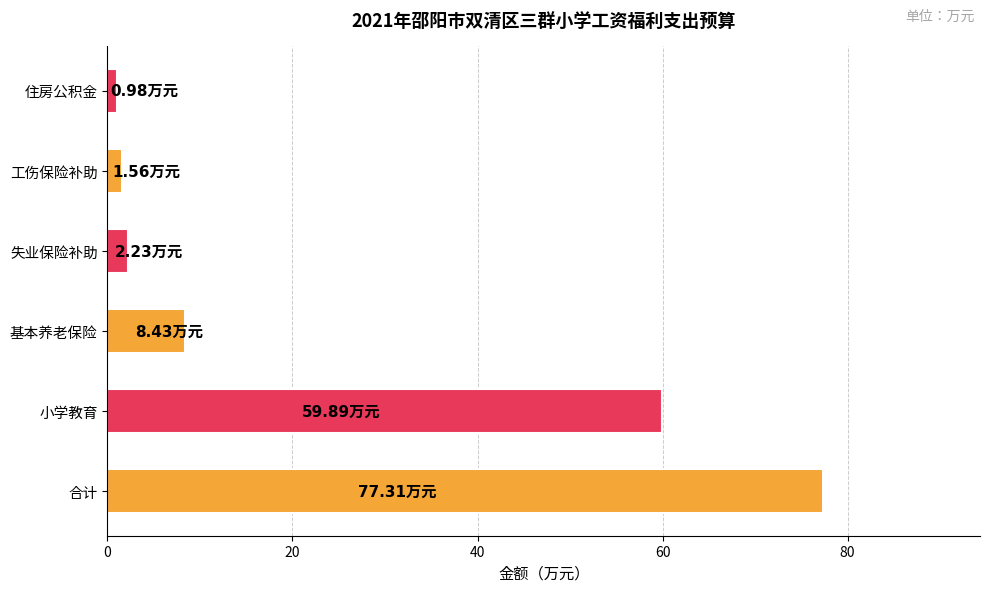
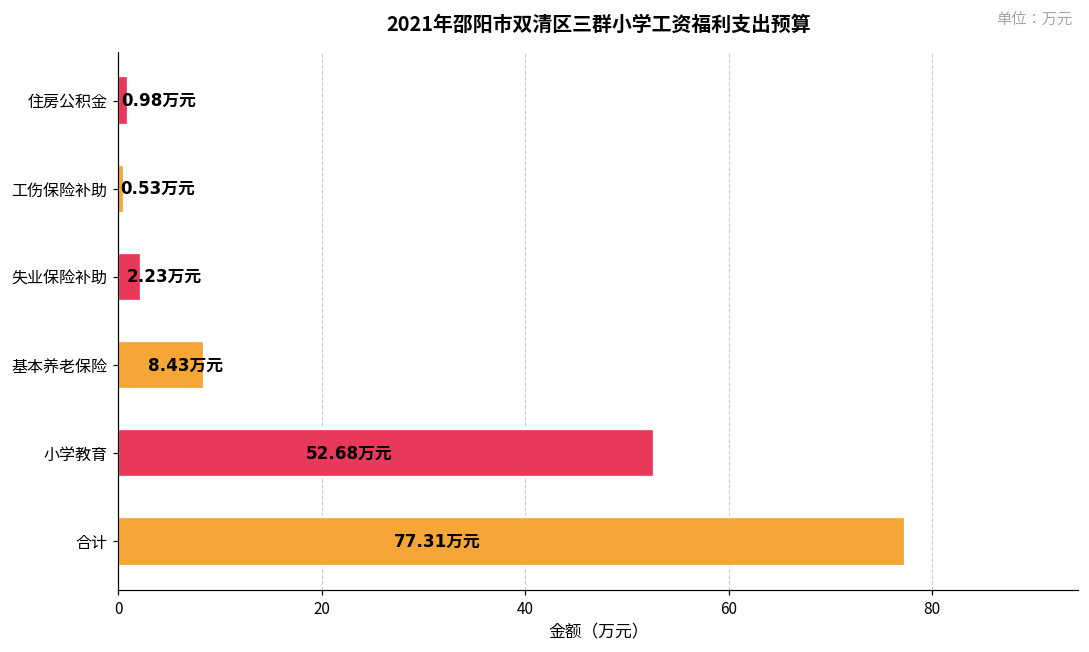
  {
    "住房公积金": 0.98,
-   "工伤保险补助": 1.56,
+   "工伤保险补助": 0.53,
    "失业保险补助": 2.23,
    "基本养老保险": 8.43,
-   "小学教育": 59.89,
+   "小学教育": 52.68,
    "合计": 77.31
  }
